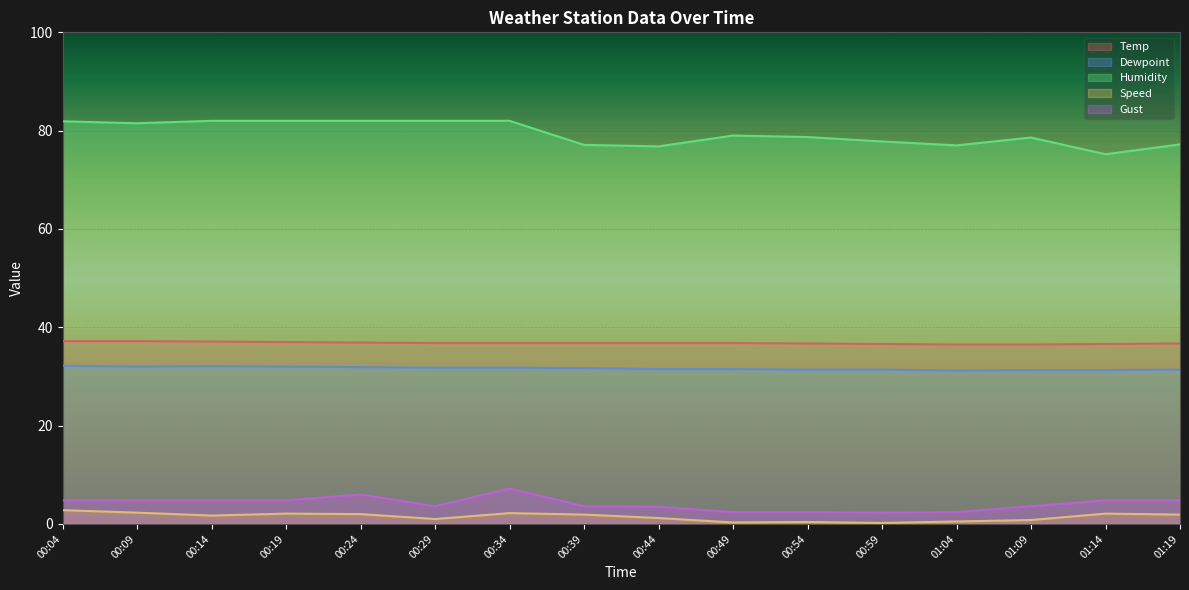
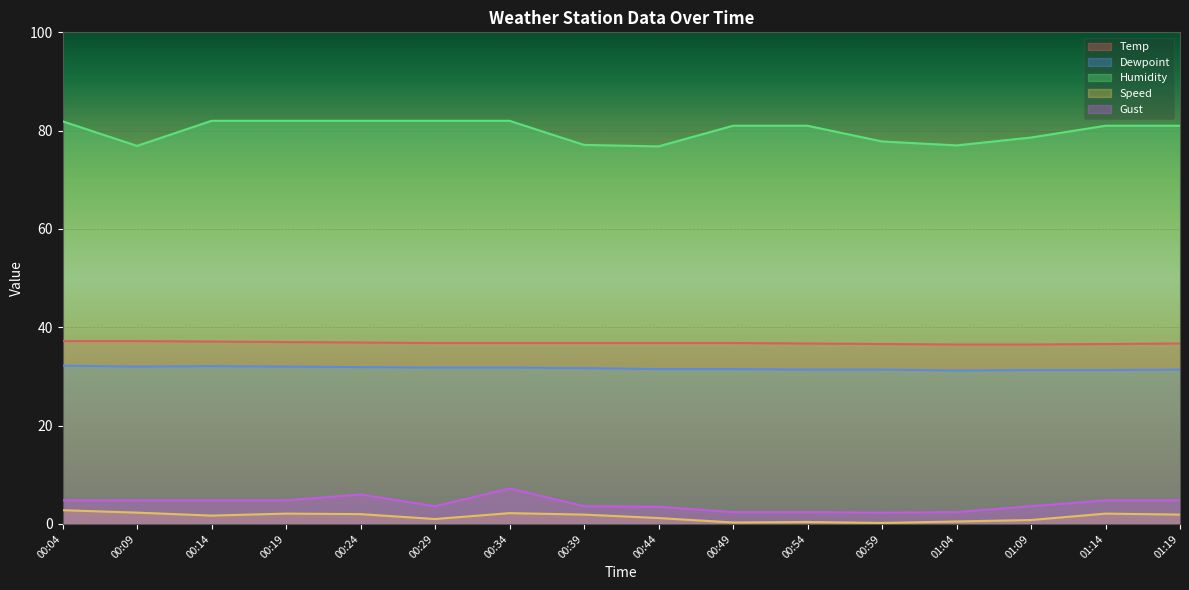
  {
    "Humidity": {
      "00:04": 82,
-     "00:09": 82,
+     "00:09": 77,
      "00:14": 82,
      "00:19": 82,
      "00:24": 82,
      "00:29": 82,
      "00:34": 82,
      "00:39": 77,
      "00:44": 77,
-     "00:49": 79,
-     "00:54": 79,
+     "00:49": 81,
+     "00:54": 81,
      "00:59": 78,
      "01:04": 77,
      "01:09": 79,
-     "01:14": 75,
-     "01:19": 77
+     "01:14": 81,
+     "01:19": 81
    }
  }
